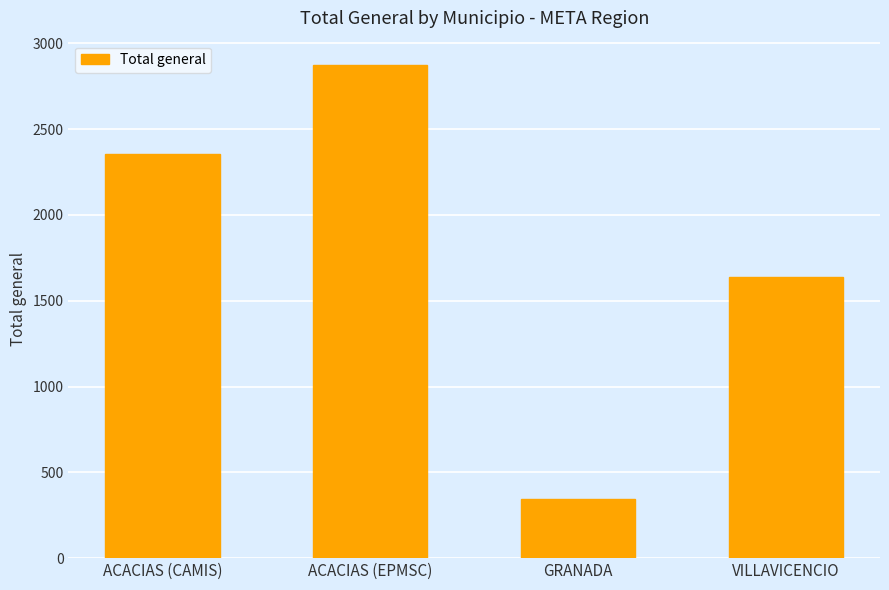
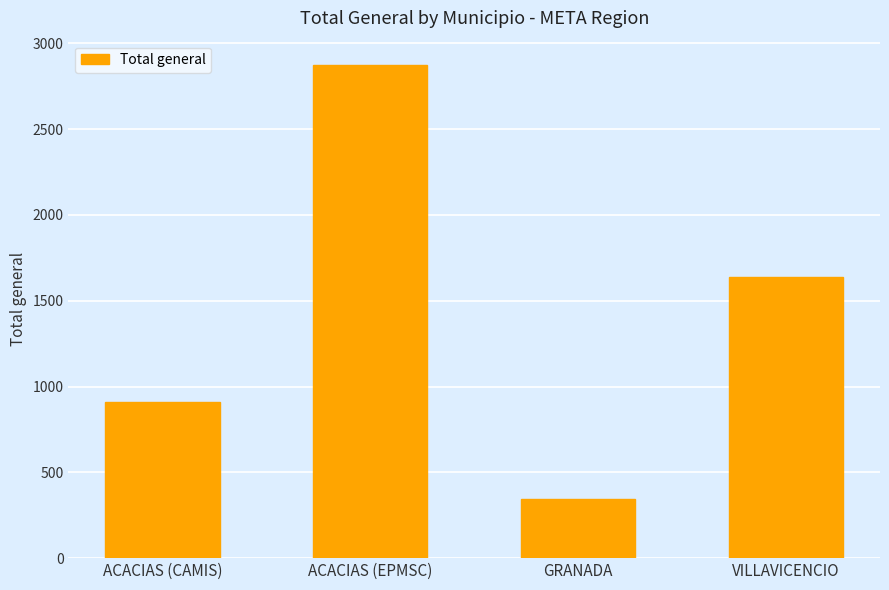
  {
-   "ACACIAS (CAMIS)": 2350,
+   "ACACIAS (CAMIS)": 910,
    "ACACIAS (EPMSC)": 2870,
    "GRANADA": 340,
    "VILLAVICENCIO": 1640
  }
